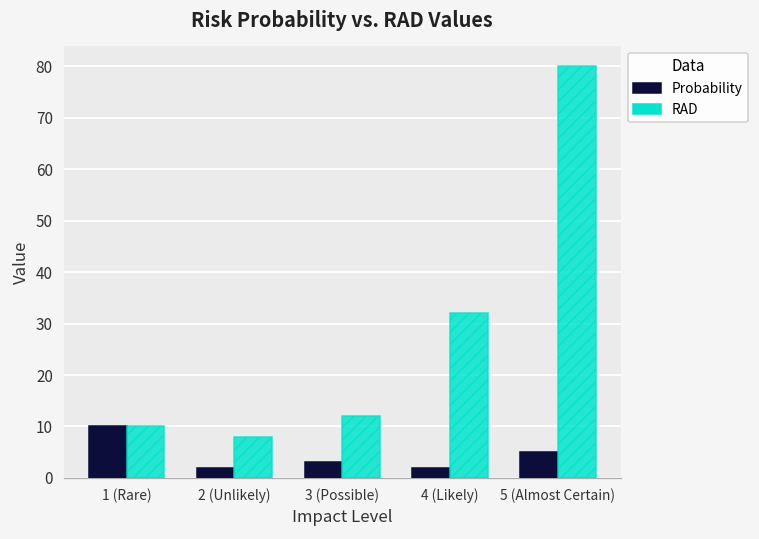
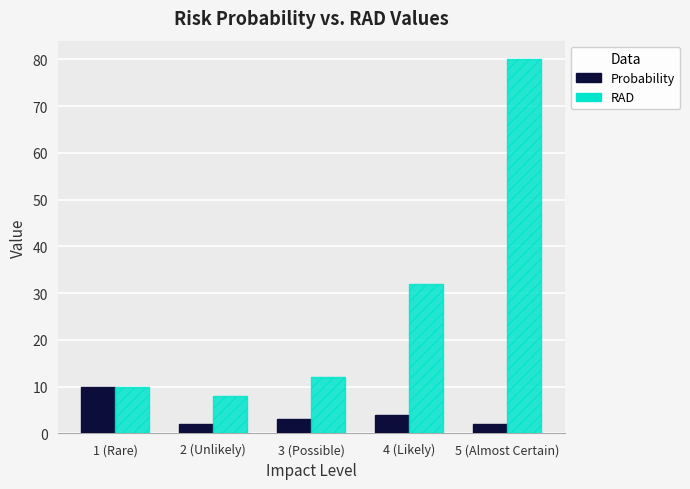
  {
    "Probability": {
      "1 (Rare)": 10,
      "2 (Unlikely)": 2,
      "3 (Possible)": 3,
-     "4 (Likely)": 2,
-     "5 (Almost Certain)": 5
+     "4 (Likely)": 4,
+     "5 (Almost Certain)": 2
    },
    "RAD": {
      "1 (Rare)": 10,
      "2 (Unlikely)": 8,
      "3 (Possible)": 12,
      "4 (Likely)": 32,
      "5 (Almost Certain)": 80
    }
  }
